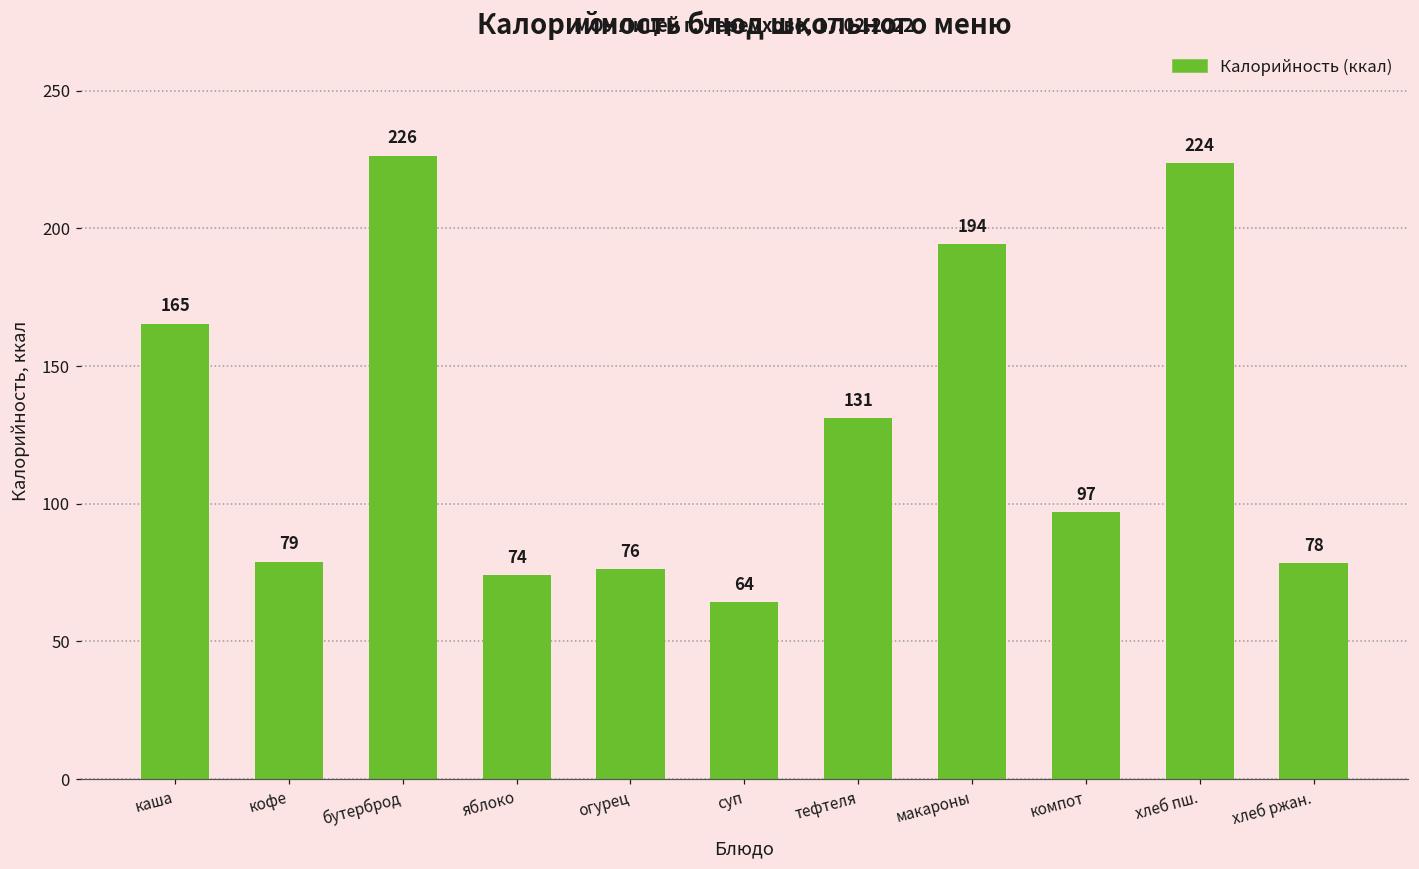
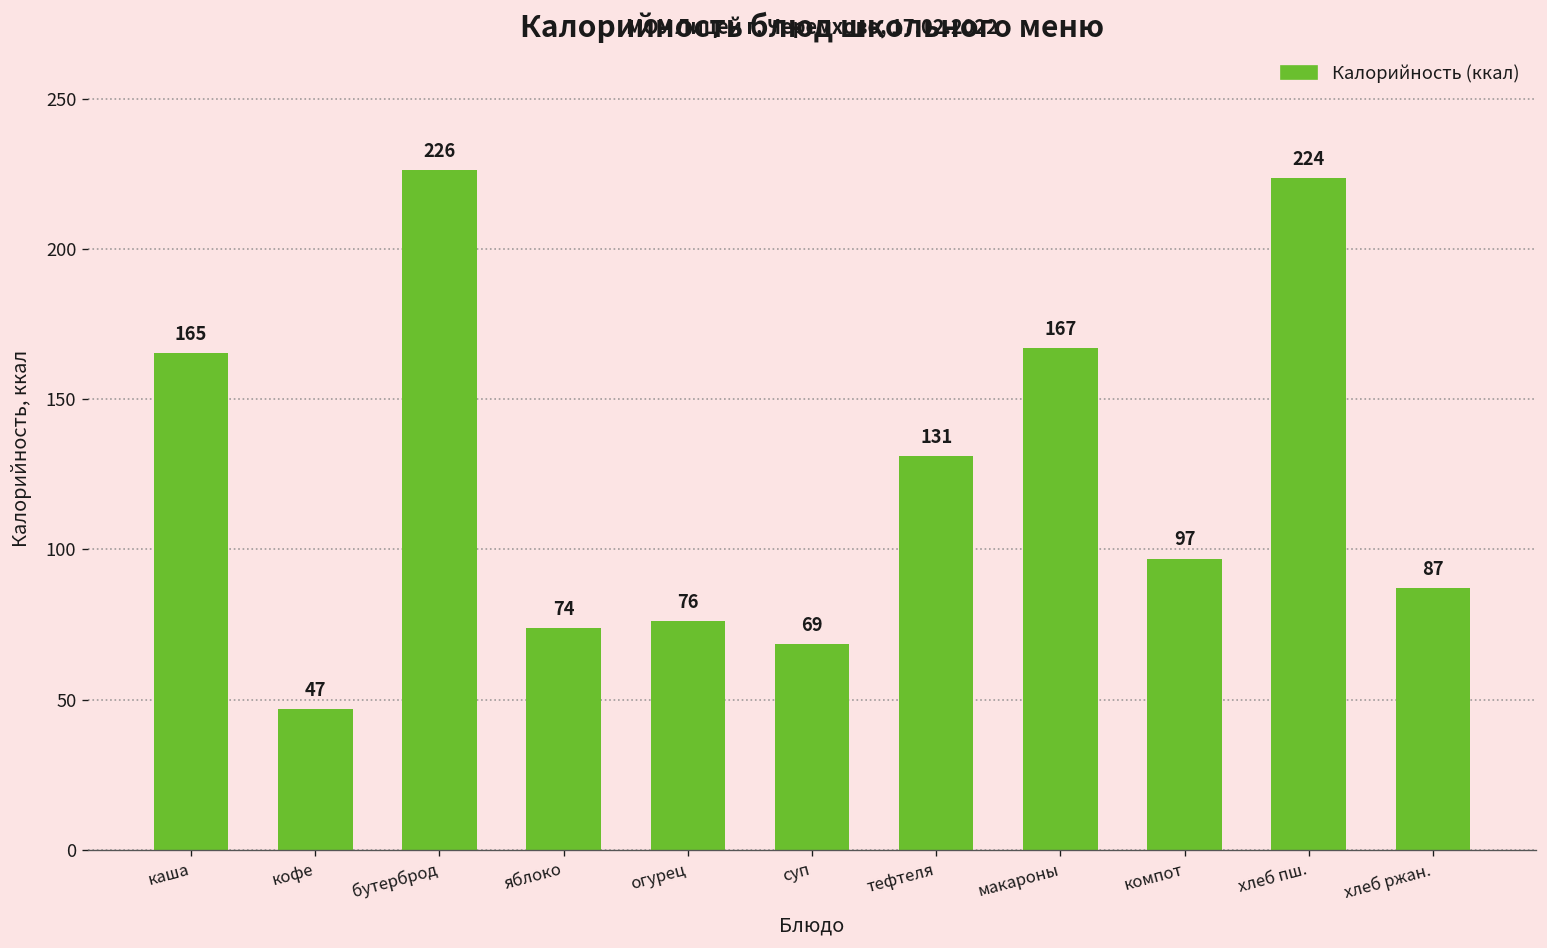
  {
    "каша": 165,
-   "кофе": 79,
+   "кофе": 47,
    "бутерброд": 226,
    "яблоко": 74,
    "огурец": 76,
-   "суп": 64,
+   "суп": 69,
    "тефтеля": 131,
-   "макароны": 194,
+   "макароны": 167,
    "компот": 97,
    "хлеб пш.": 224,
-   "хлеб ржан.": 78
+   "хлеб ржан.": 87
  }
